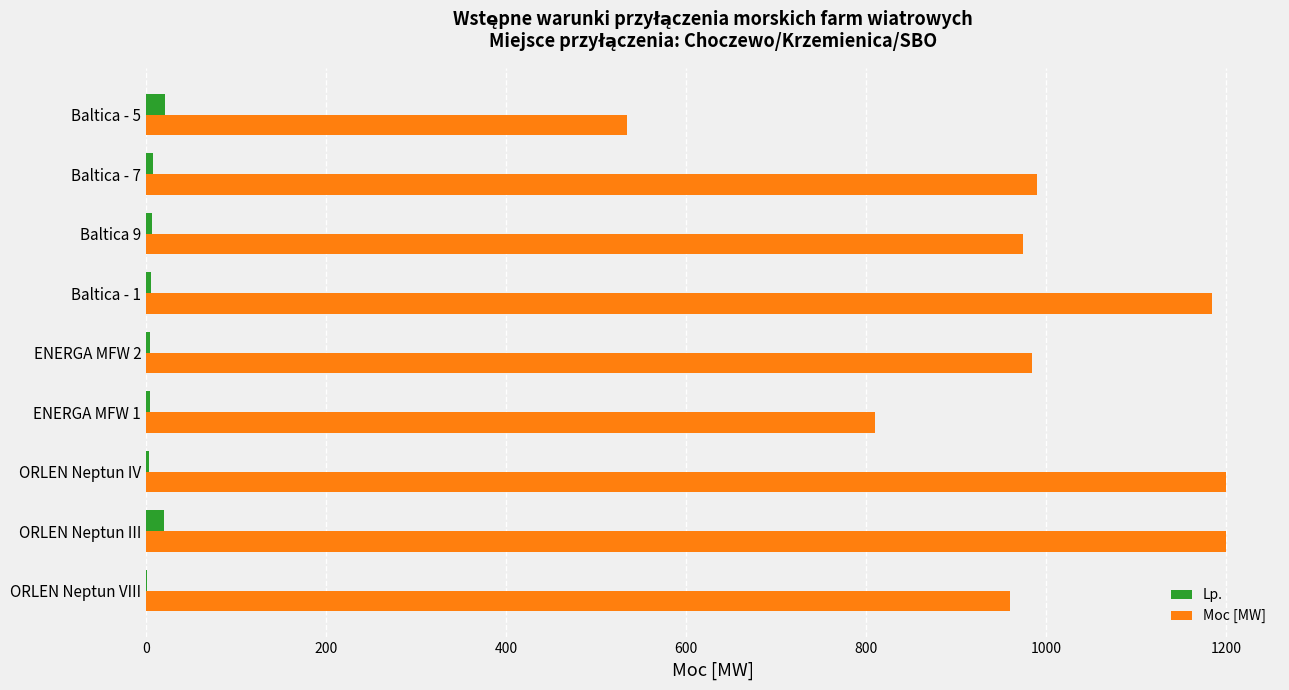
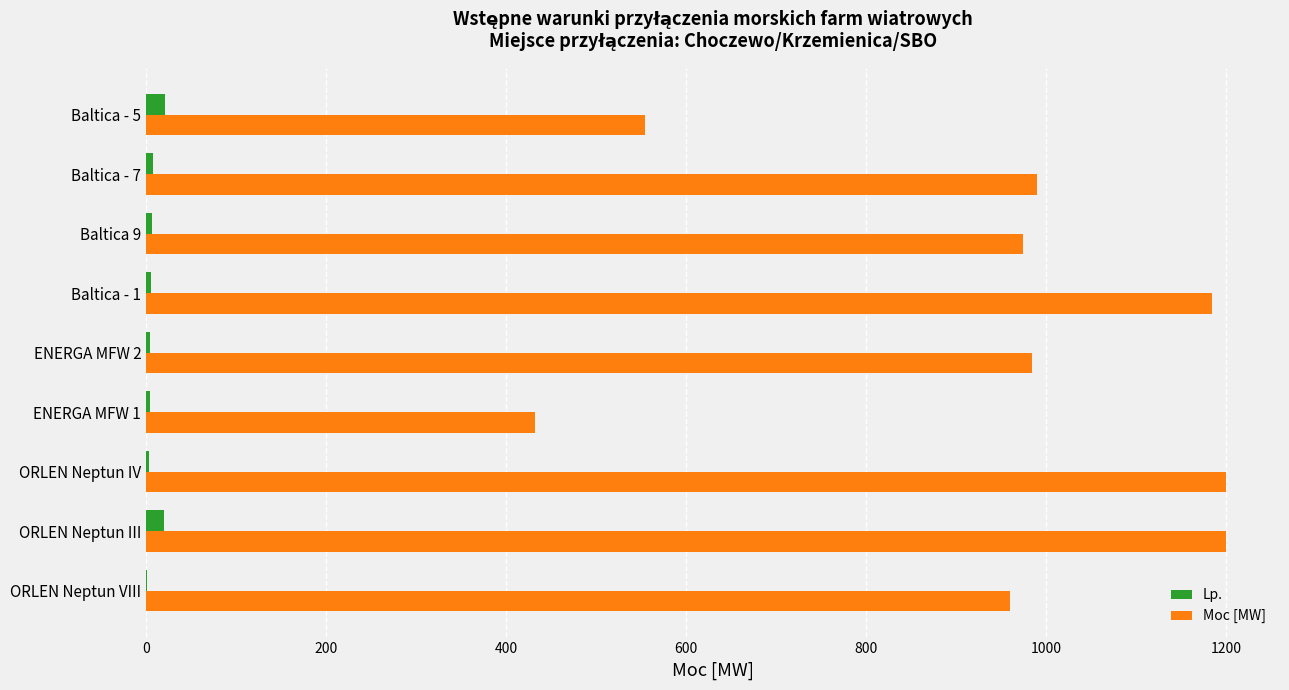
  {
    "Lp.": {
      "Baltica - 5": 20,
      "Baltica - 7": 10,
      "Baltica 9": 10,
      "Baltica - 1": 10,
      "ENERGA MFW 2": 10,
      "ENERGA MFW 1": 0,
      "ORLEN Neptun IV": 0,
      "ORLEN Neptun III": 20
    },
    "Moc [MW]": {
-     "Baltica - 5": 530,
+     "Baltica - 5": 560,
      "Baltica - 7": 990,
      "Baltica 9": 980,
      "Baltica - 1": 1190,
      "ENERGA MFW 2": 990,
-     "ENERGA MFW 1": 810,
+     "ENERGA MFW 1": 430,
      "ORLEN Neptun IV": 1200,
      "ORLEN Neptun III": 1200,
      "ORLEN Neptun VIII": 960
    }
  }
